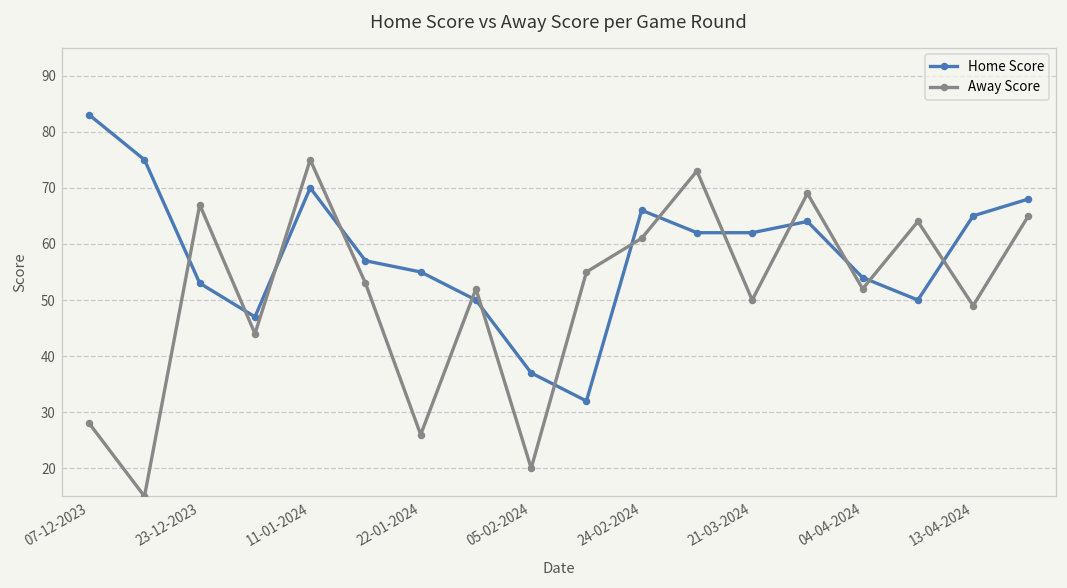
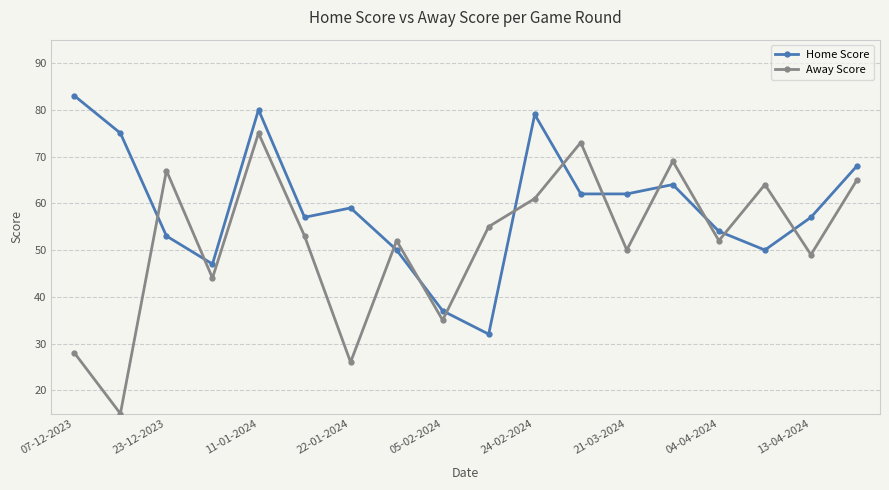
  {
    "Home Score": {
      "07-12-2023": 83,
      "23-12-2023": 53,
-     "11-01-2024": 70,
-     "22-01-2024": 55,
+     "11-01-2024": 80,
+     "22-01-2024": 59,
      "05-02-2024": 37,
-     "24-02-2024": 66,
+     "24-02-2024": 79,
      "21-03-2024": 62,
      "04-04-2024": 54,
-     "13-04-2024": 65
+     "13-04-2024": 57
    },
    "Away Score": {
      "07-12-2023": 28,
      "23-12-2023": 67,
      "11-01-2024": 75,
      "22-01-2024": 26,
-     "05-02-2024": 20,
+     "05-02-2024": 35,
      "24-02-2024": 61,
      "21-03-2024": 50,
      "04-04-2024": 52,
      "13-04-2024": 49
    }
  }
